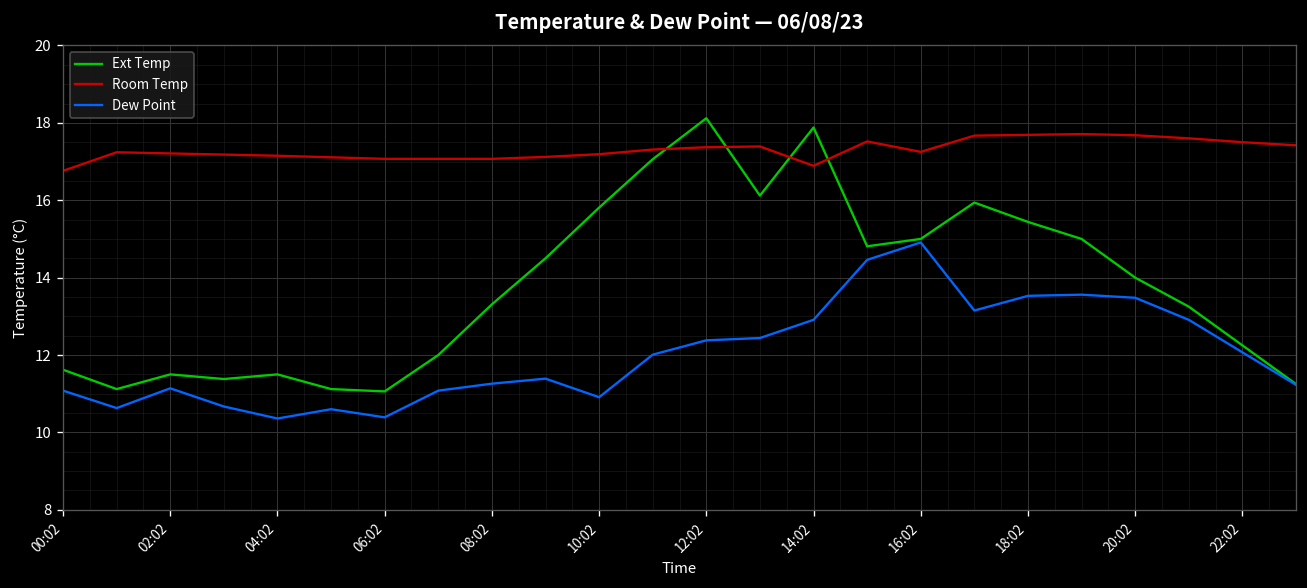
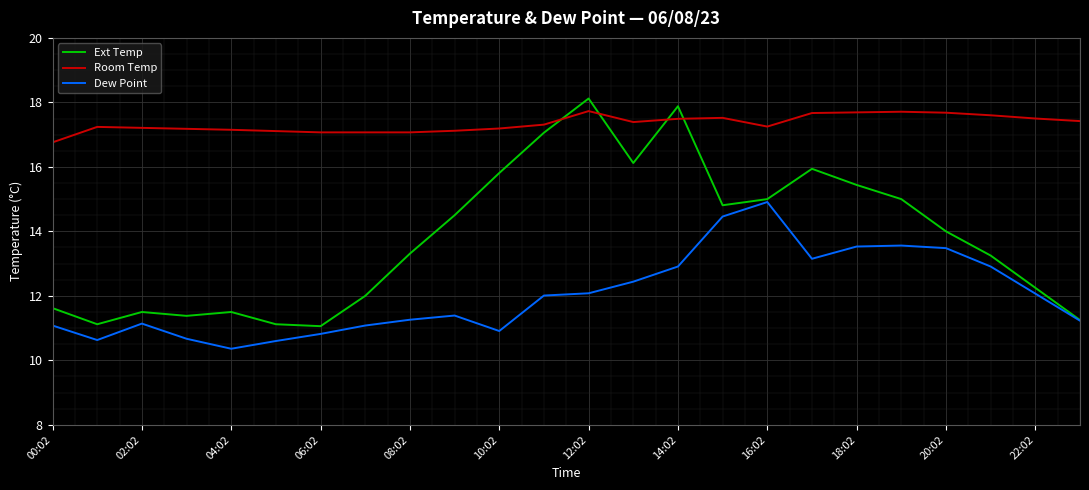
  {
    "Ext Temp": {
      "00:02": 11.6,
      "02:02": 11.5,
      "04:02": 11.5,
      "06:02": 11.1,
      "08:02": 13.3,
      "10:02": 15.8,
      "12:02": 18.1,
      "14:02": 17.9,
      "16:02": 15.0,
      "18:02": 15.4,
      "20:02": 14.0,
      "22:02": 12.3
    },
    "Room Temp": {
      "00:02": 16.8,
      "02:02": 17.2,
      "04:02": 17.2,
      "06:02": 17.1,
      "08:02": 17.1,
      "10:02": 17.2,
-     "12:02": 17.4,
-     "14:02": 16.9,
+     "12:02": 17.7,
+     "14:02": 17.5,
      "16:02": 17.3,
      "18:02": 17.7,
      "20:02": 17.7,
      "22:02": 17.5
    },
    "Dew Point": {
      "00:02": 11.1,
      "02:02": 11.1,
      "04:02": 10.4,
-     "06:02": 10.4,
+     "06:02": 10.8,
      "08:02": 11.3,
      "10:02": 10.9,
-     "12:02": 12.4,
+     "12:02": 12.1,
      "14:02": 12.9,
      "16:02": 14.9,
      "18:02": 13.5,
      "20:02": 13.5,
      "22:02": 12.1
    }
  }
